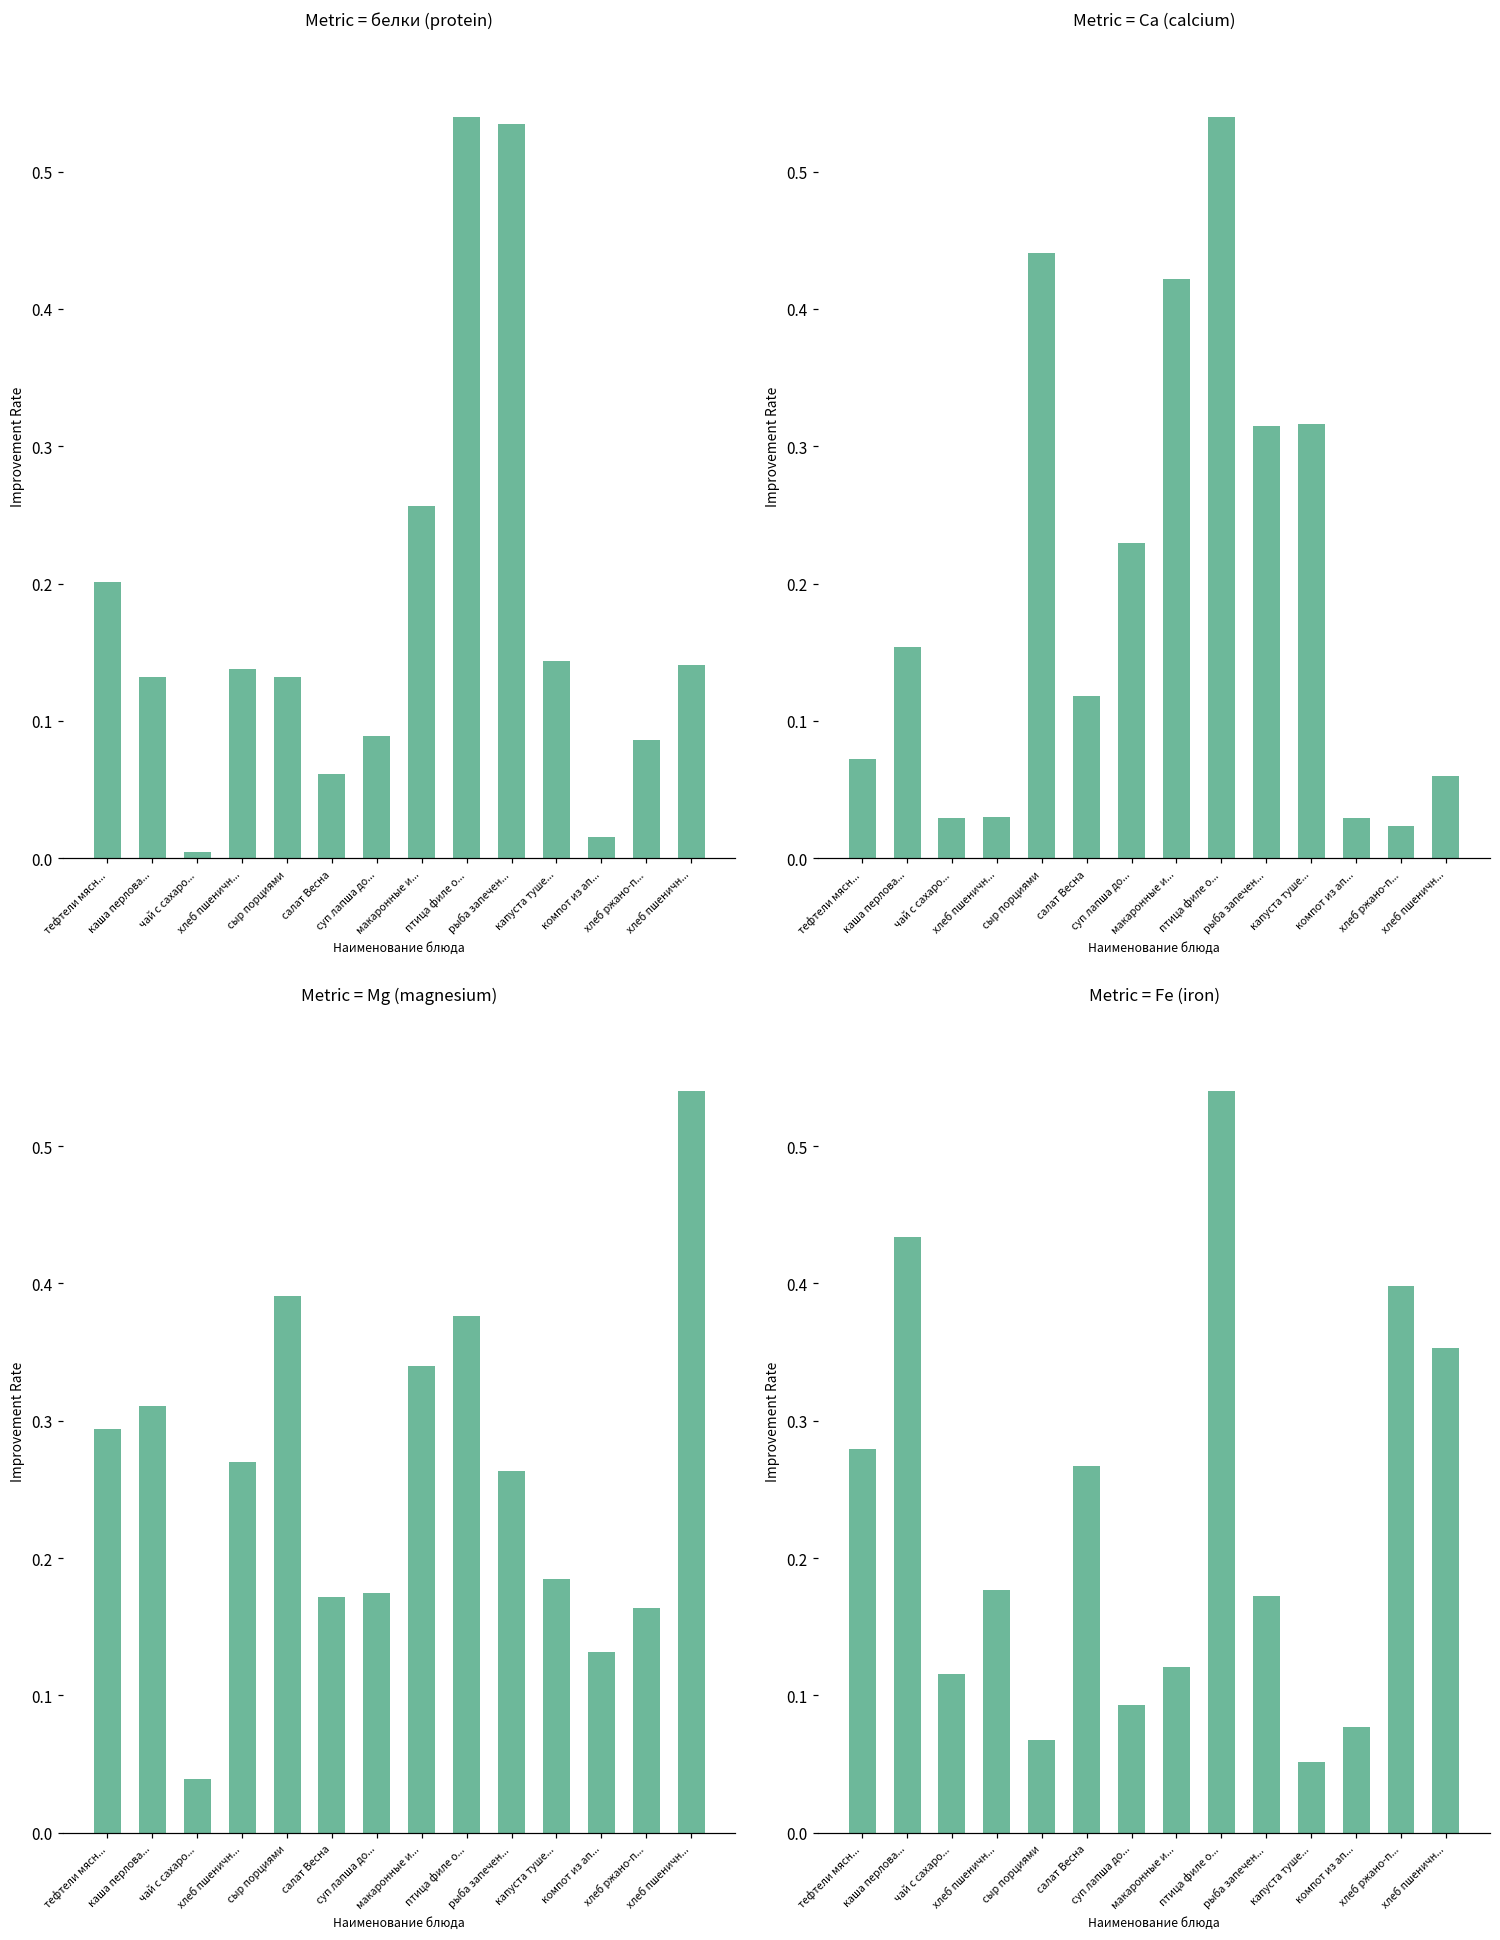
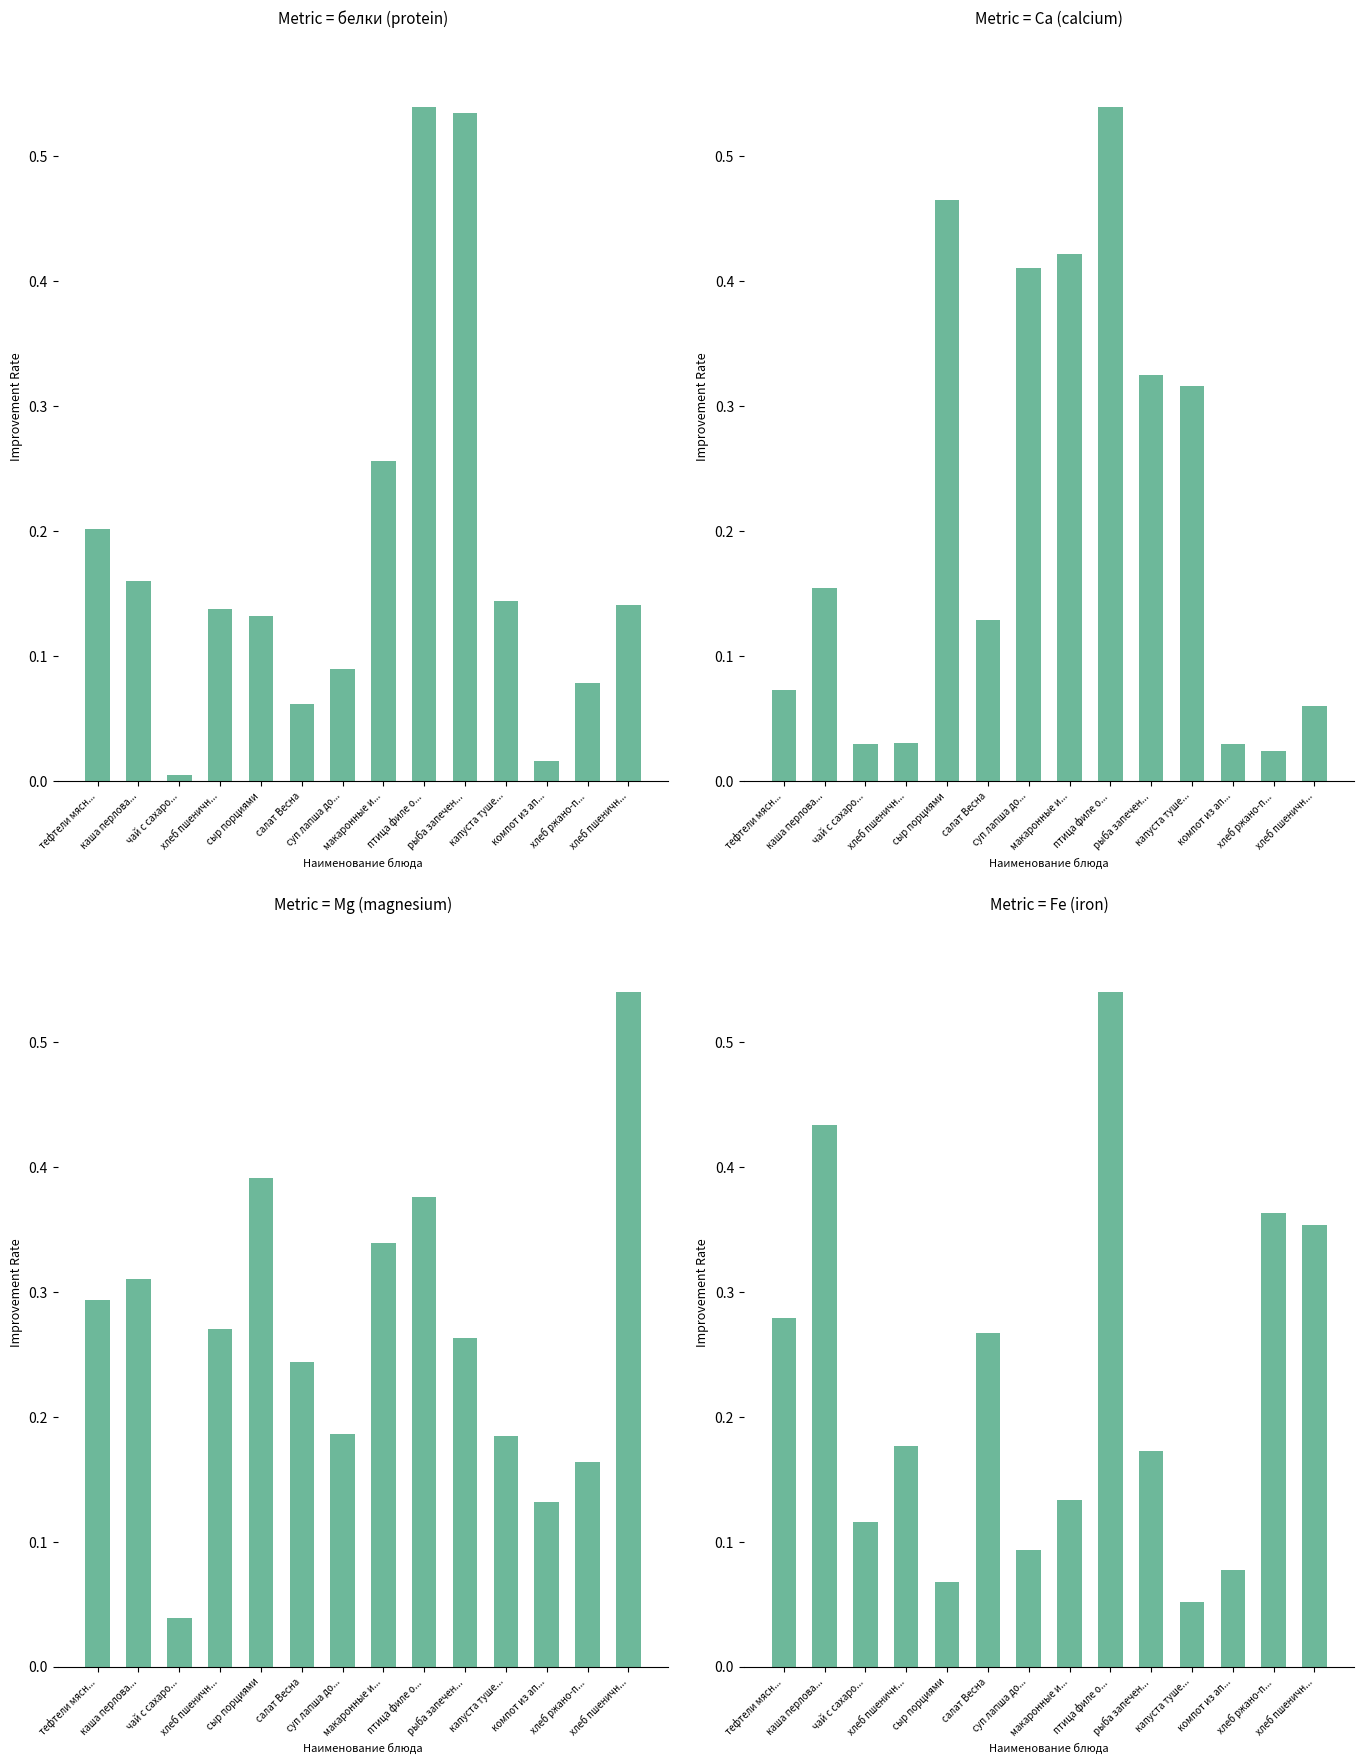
  {
    "Metric = белки (protein)": {
      "тефтели мясн...": 0.201,
-     "каша перлова...": 0.132,
+     "каша перлова...": 0.160,
      "чай с сахаро...": 0.005,
      "сыр порциями": 0.132,
      "салат Весна": 0.061,
      "суп лапша до...": 0.089,
      "макаронные и...": 0.256,
      "птица филе о...": 0.540,
      "рыба запечен...": 0.535,
      "капуста туше...": 0.144,
      "компот из ап...": 0.016,
-     "хлеб ржано-п...": 0.086
+     "хлеб ржано-п...": 0.078
    },
    "Metric = Са (calcium)": {
      "тефтели мясн...": 0.073,
      "каша перлова...": 0.154,
      "чай с сахаро...": 0.029,
-     "сыр порциями": 0.441,
-     "салат Весна": 0.118,
-     "суп лапша до...": 0.230,
+     "сыр порциями": 0.465,
+     "салат Весна": 0.128,
+     "суп лапша до...": 0.411,
      "макаронные и...": 0.422,
      "птица филе о...": 0.540,
-     "рыба запечен...": 0.315,
+     "рыба запечен...": 0.325,
      "капуста туше...": 0.316,
      "компот из ап...": 0.030,
      "хлеб ржано-п...": 0.024
    },
    "Metric = Мg (magnesium)": {
      "тефтели мясн...": 0.294,
      "каша перлова...": 0.311,
      "чай с сахаро...": 0.039,
      "сыр порциями": 0.391,
-     "салат Весна": 0.172,
-     "суп лапша до...": 0.175,
+     "салат Весна": 0.244,
+     "суп лапша до...": 0.186,
      "макаронные и...": 0.340,
      "птица филе о...": 0.376,
      "рыба запечен...": 0.263,
      "капуста туше...": 0.185,
      "компот из ап...": 0.132,
      "хлеб ржано-п...": 0.164
    },
    "Metric = Fe (iron)": {
      "тефтели мясн...": 0.279,
      "каша перлова...": 0.434,
      "чай с сахаро...": 0.116,
      "сыр порциями": 0.067,
      "салат Весна": 0.267,
      "суп лапша до...": 0.093,
-     "макаронные и...": 0.120,
+     "макаронные и...": 0.133,
      "птица филе о...": 0.540,
      "рыба запечен...": 0.173,
      "капуста туше...": 0.052,
      "компот из ап...": 0.077,
-     "хлеб ржано-п...": 0.398
+     "хлеб ржано-п...": 0.363
    }
  }
